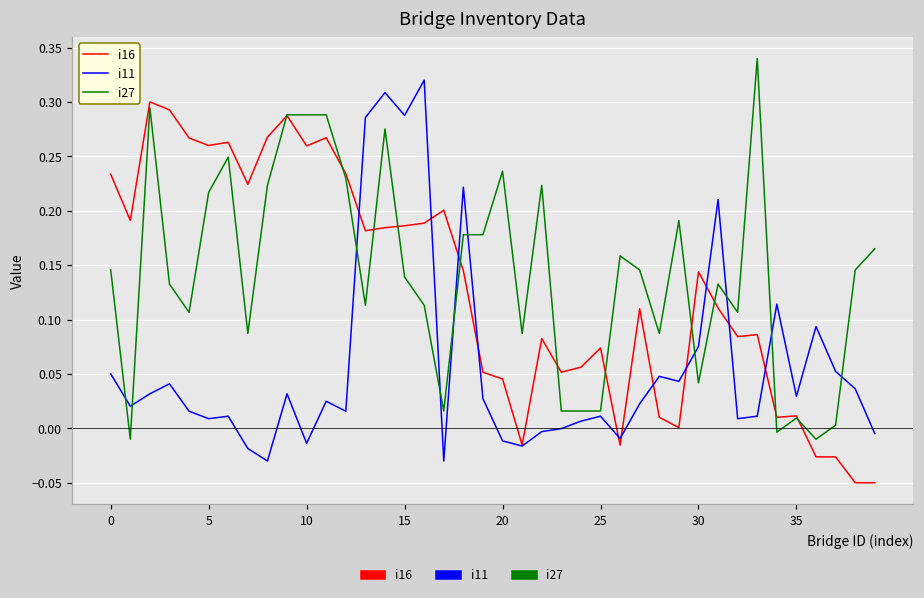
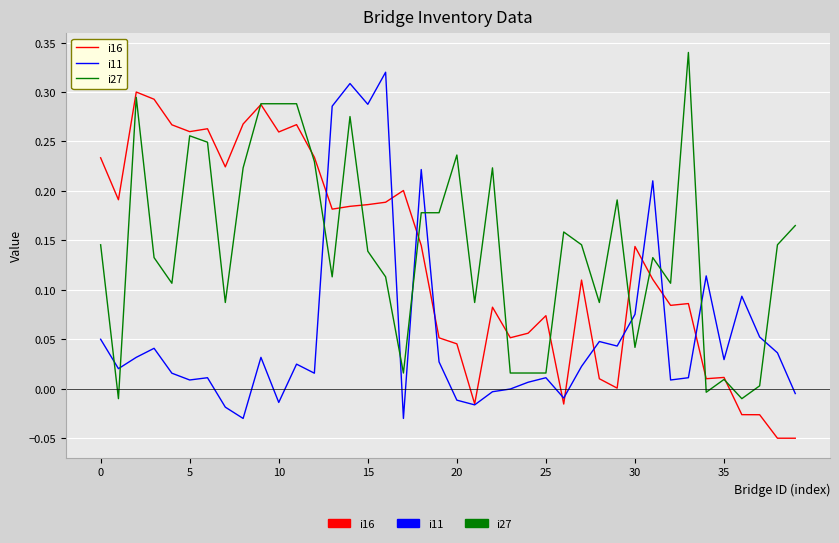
  {
    "i16": {
      "0": 0.23,
      "5": 0.26,
      "10": 0.26,
      "15": 0.19,
      "20": 0.05,
      "25": 0.07,
      "30": 0.14
    },
    "i11": {
      "0": 0.05,
      "5": 0.01,
      "10": -0.01,
      "15": 0.29,
      "20": -0.01,
      "25": 0.01,
      "30": 0.08,
      "35": 0.03
    },
    "i27": {
      "0": 0.15,
-     "5": 0.22,
+     "5": 0.26,
      "10": 0.29,
      "15": 0.14,
      "20": 0.24,
      "25": 0.02,
      "30": 0.04
    }
  }
